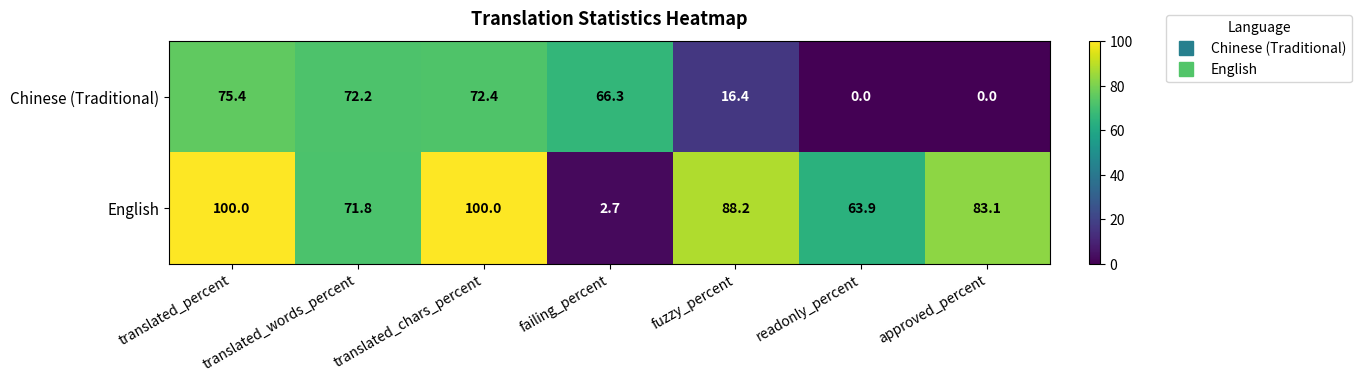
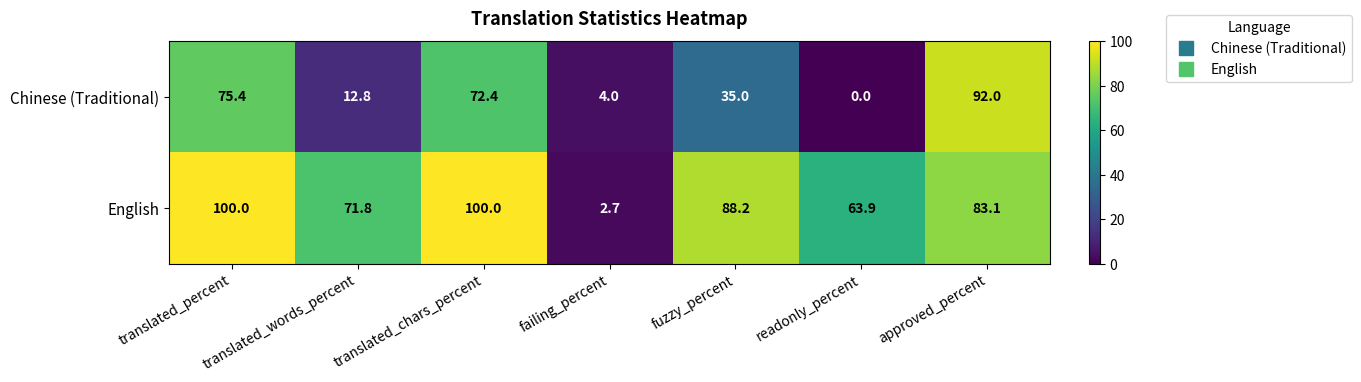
  {
    "Chinese (Traditional)": {
      "translated_percent": 75.4,
-     "translated_words_percent": 72.2,
+     "translated_words_percent": 12.8,
      "translated_chars_percent": 72.4,
-     "failing_percent": 66.3,
-     "fuzzy_percent": 16.4,
+     "failing_percent": 4.0,
+     "fuzzy_percent": 35.0,
      "readonly_percent": 0.0,
-     "approved_percent": 0.0
+     "approved_percent": 92.0
    },
    "English": {
      "translated_percent": 100.0,
      "translated_words_percent": 71.8,
      "translated_chars_percent": 100.0,
      "failing_percent": 2.7,
      "fuzzy_percent": 88.2,
      "readonly_percent": 63.9,
      "approved_percent": 83.1
    }
  }
